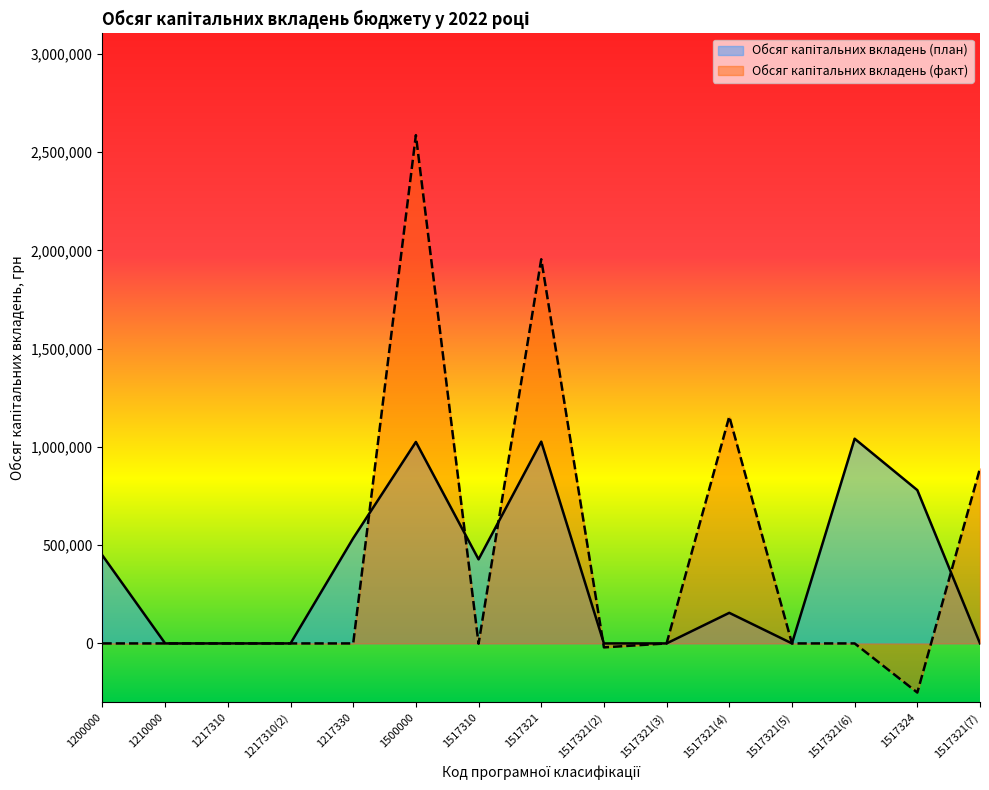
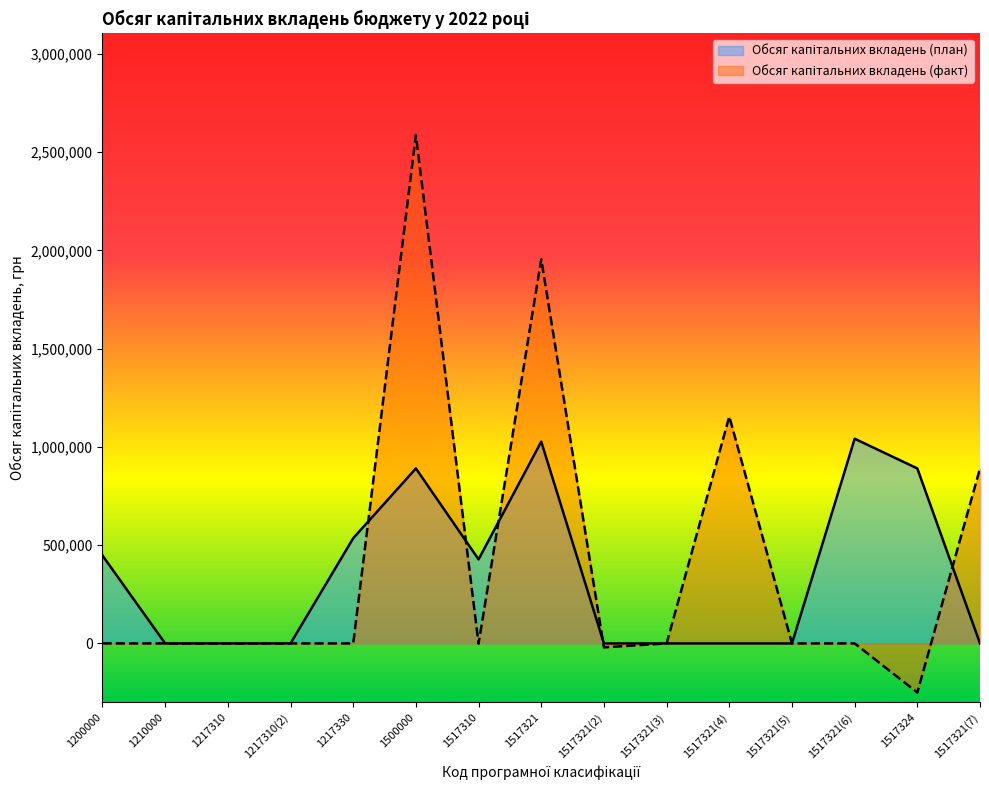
  {
    "Обсяг капітальних вкладень (план)": {
      "1200000": "450,000",
      "1217330": "540,000",
-     "1500000": "1,030,000",
+     "1500000": "890,000",
      "1517310": "430,000",
      "1517321": "1,030,000",
-     "1517321(4)": "160,000",
+     "1517321(4)": "0",
      "1517321(6)": "1,040,000",
-     "1517324": "780,000",
+     "1517324": "890,000",
      "1517321(7)": "0"
    }
  }
